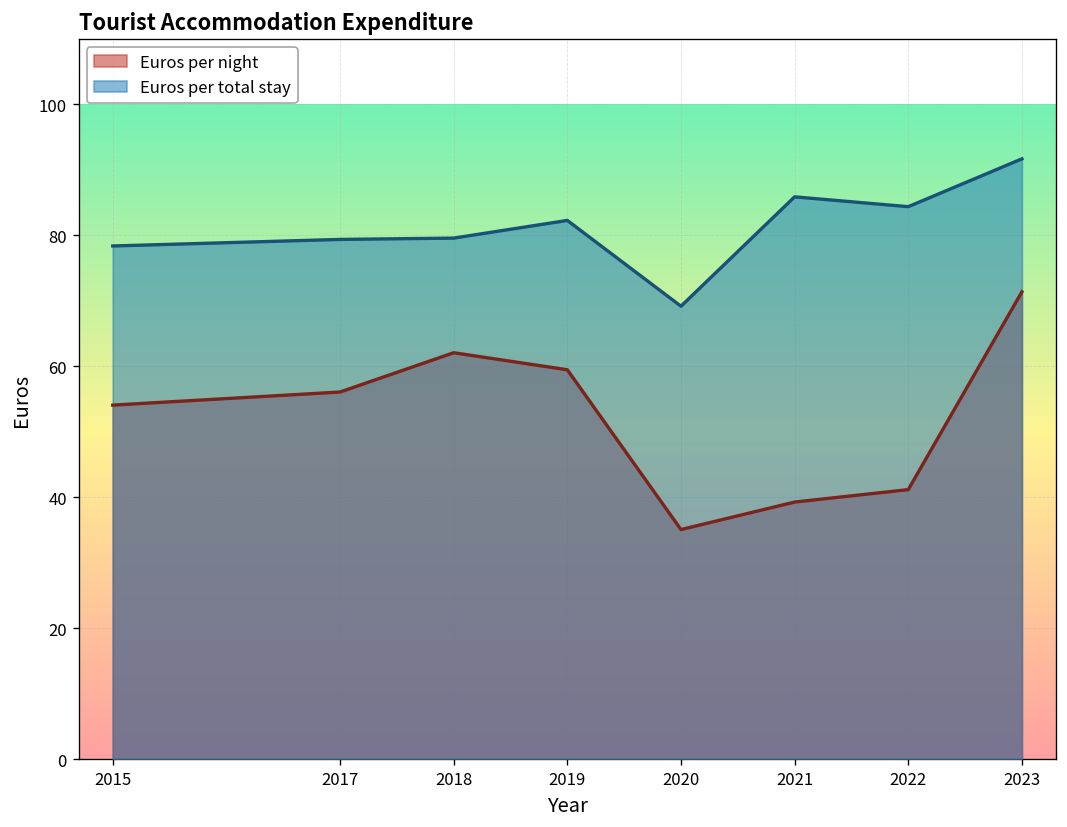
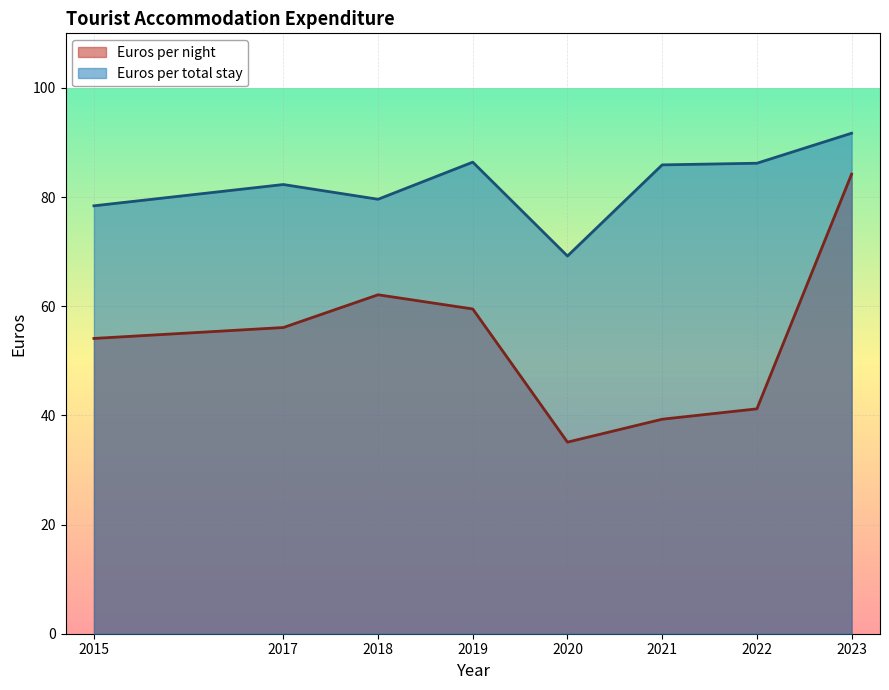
  {
    "Euros per night": {
      "2015": 54,
      "2017": 56,
      "2018": 62,
      "2019": 60,
      "2020": 35,
      "2021": 39,
      "2022": 41,
-     "2023": 71
+     "2023": 84
    },
    "Euros per total stay": {
      "2015": 78,
-     "2017": 79,
+     "2017": 82,
      "2018": 80,
-     "2019": 82,
+     "2019": 86,
      "2020": 69,
      "2021": 86,
-     "2022": 84,
+     "2022": 86,
      "2023": 92
    }
  }
